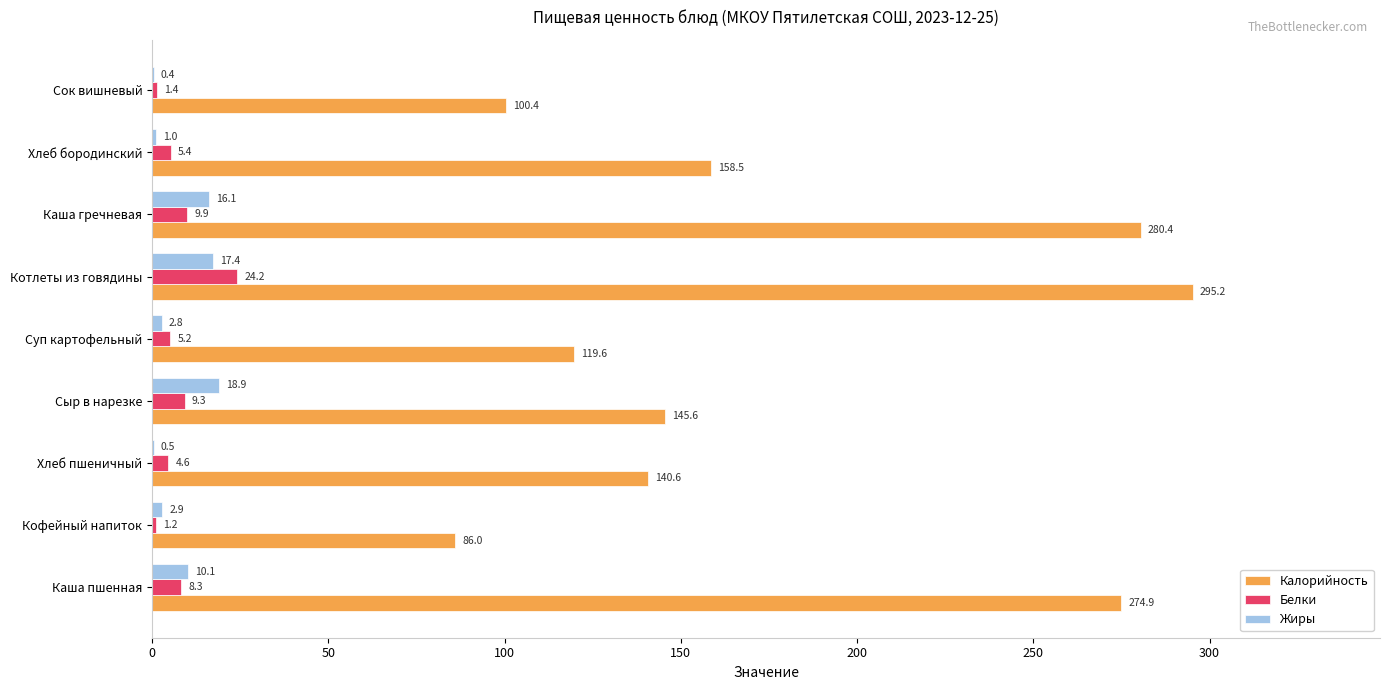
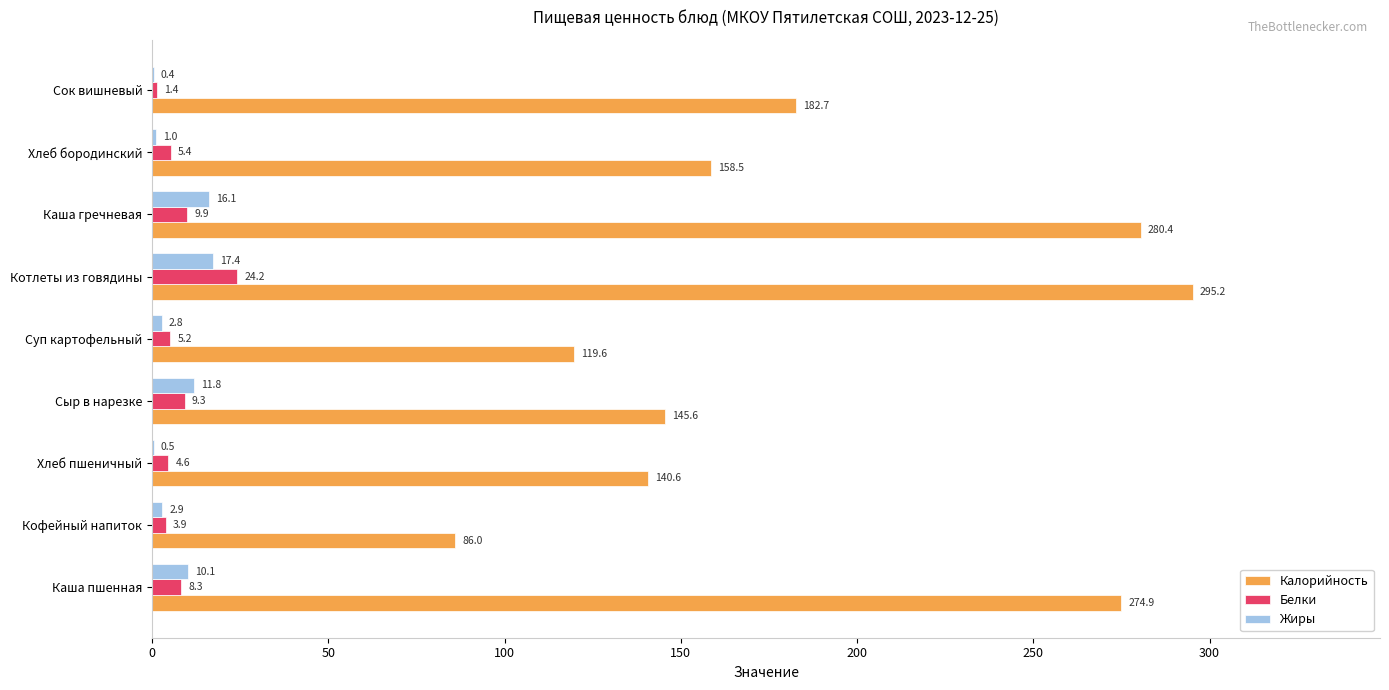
  {
    "Калорийность": {
-     "Сок вишневый": 100.4,
+     "Сок вишневый": 182.7,
      "Хлеб бородинский": 158.5,
      "Каша гречневая": 280.4,
      "Котлеты из говядины": 295.2,
      "Суп картофельный": 119.6,
      "Сыр в нарезке": 145.6,
      "Хлеб пшеничный": 140.6,
      "Кофейный напиток": 86.0,
      "Каша пшенная": 274.9
    },
    "Белки": {
      "Сок вишневый": 1.4,
      "Хлеб бородинский": 5.4,
      "Каша гречневая": 9.9,
      "Котлеты из говядины": 24.2,
      "Суп картофельный": 5.2,
      "Сыр в нарезке": 9.3,
      "Хлеб пшеничный": 4.6,
-     "Кофейный напиток": 1.2,
+     "Кофейный напиток": 3.9,
      "Каша пшенная": 8.3
    },
    "Жиры": {
      "Сок вишневый": 0.4,
      "Хлеб бородинский": 1.0,
      "Каша гречневая": 16.1,
      "Котлеты из говядины": 17.4,
      "Суп картофельный": 2.8,
-     "Сыр в нарезке": 18.9,
+     "Сыр в нарезке": 11.8,
      "Хлеб пшеничный": 0.5,
      "Кофейный напиток": 2.9,
      "Каша пшенная": 10.1
    }
  }
